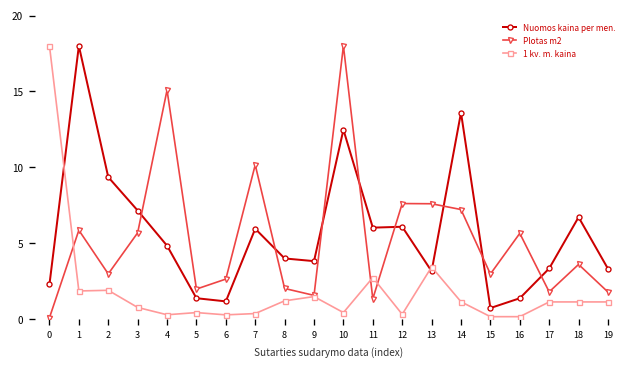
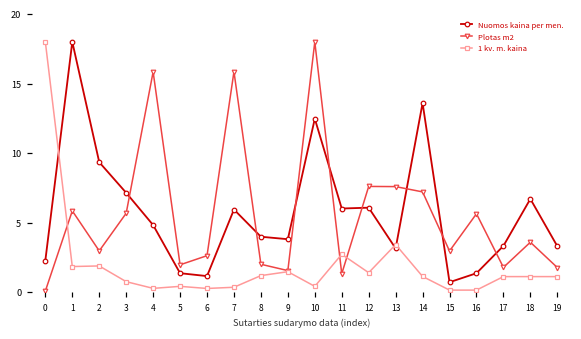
  {
    "Nuomos kaina per men.": {
      "0": 2.3,
      "1": 18.0,
      "2": 9.3,
      "3": 7.1,
      "4": 4.8,
      "5": 1.4,
      "6": 1.2,
      "7": 5.9,
      "8": 4.0,
      "9": 3.8,
      "10": 12.5,
      "11": 6.0,
      "12": 6.1,
      "13": 3.1,
      "14": 13.6,
      "15": 0.7,
      "16": 1.4,
      "17": 3.3,
      "18": 6.7,
      "19": 3.3
    },
    "Plotas m2": {
      "0": 0.1,
      "1": 5.8,
      "2": 3.0,
      "3": 5.7,
-     "4": 15.1,
+     "4": 15.8,
      "5": 2.0,
      "6": 2.6,
-     "7": 10.2,
+     "7": 15.9,
      "8": 2.0,
      "10": 18.0,
      "11": 1.3,
      "12": 7.6,
      "13": 7.6,
      "14": 7.2,
      "15": 3.0,
      "16": 5.6,
      "17": 1.8,
      "18": 3.6,
      "19": 1.8
    },
    "1 kv. m. kaina": {
      "0": 18.0,
      "1": 1.8,
      "2": 1.9,
      "3": 0.8,
      "4": 0.3,
      "5": 0.4,
      "6": 0.3,
      "7": 0.3,
      "8": 1.2,
      "10": 0.4,
      "11": 2.7,
-     "12": 0.3,
+     "12": 1.4,
      "13": 3.4,
      "14": 1.1,
      "15": 0.1,
      "16": 0.1,
      "17": 1.1,
      "18": 1.1,
      "19": 1.1
    }
  }
